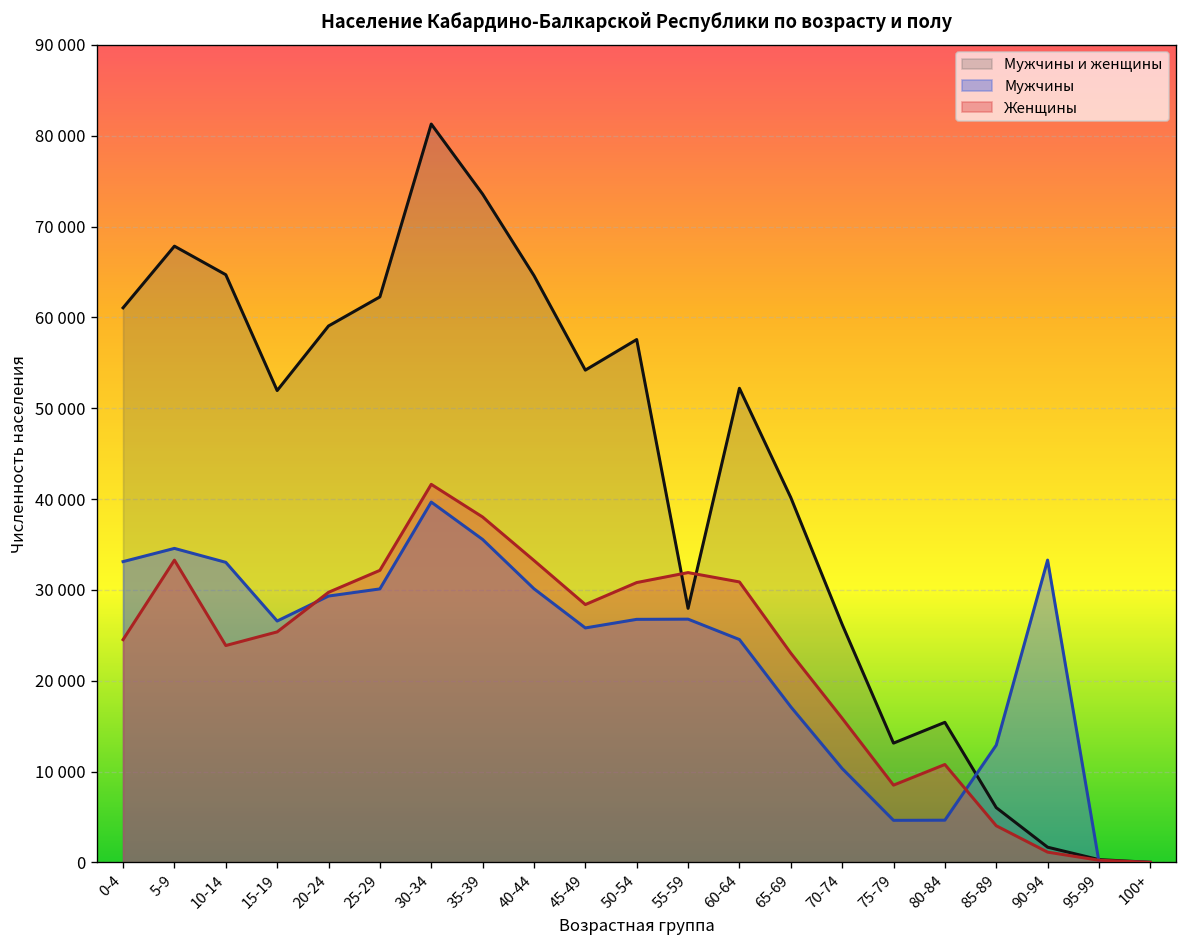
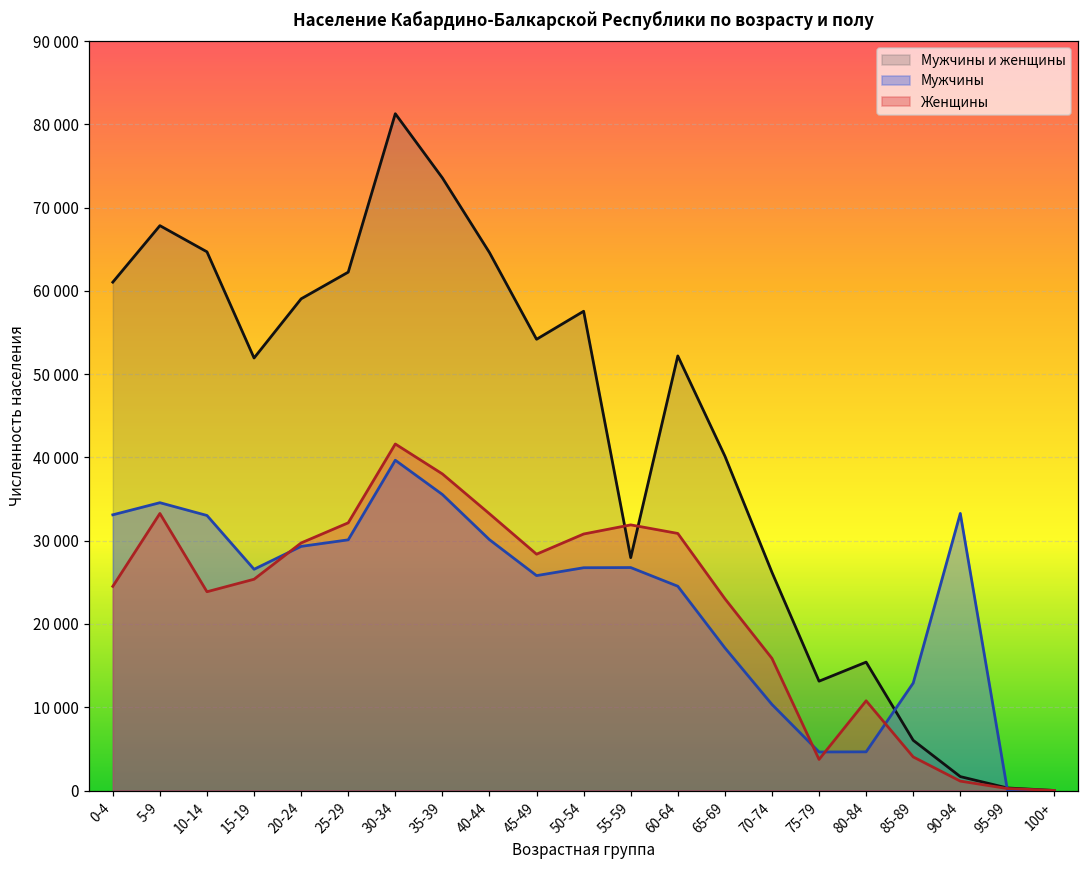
  {
    "Мужчины и женщины": {
      "0-4": 61000,
      "5-9": 68000,
      "10-14": 65000,
      "15-19": 52000,
      "20-24": 59000,
      "25-29": 62000,
      "30-34": 81000,
      "35-39": 74000,
      "40-44": 65000,
      "45-49": 54000,
      "50-54": 58000,
      "55-59": 28000,
      "60-64": 52000,
      "65-69": 40000,
      "70-74": 26000,
      "75-79": 13000,
      "80-84": 15000,
      "85-89": 6000,
      "90-94": 2000
    },
    "Мужчины": {
      "0-4": 33000,
      "5-9": 35000,
      "10-14": 33000,
      "15-19": 27000,
      "20-24": 29000,
      "25-29": 30000,
      "30-34": 40000,
      "35-39": 36000,
      "40-44": 30000,
      "45-49": 26000,
      "50-54": 27000,
      "55-59": 27000,
      "60-64": 25000,
      "65-69": 17000,
      "70-74": 10000,
      "75-79": 5000,
      "80-84": 5000,
      "85-89": 13000,
      "90-94": 33000
    },
    "Женщины": {
      "0-4": 25000,
      "5-9": 33000,
      "10-14": 24000,
      "15-19": 25000,
      "20-24": 30000,
      "25-29": 32000,
      "30-34": 42000,
      "35-39": 38000,
      "40-44": 33000,
      "45-49": 28000,
      "50-54": 31000,
      "55-59": 32000,
      "60-64": 31000,
      "65-69": 23000,
      "70-74": 16000,
-     "75-79": 9000,
+     "75-79": 4000,
      "80-84": 11000,
      "85-89": 4000,
      "90-94": 1000
    }
  }
